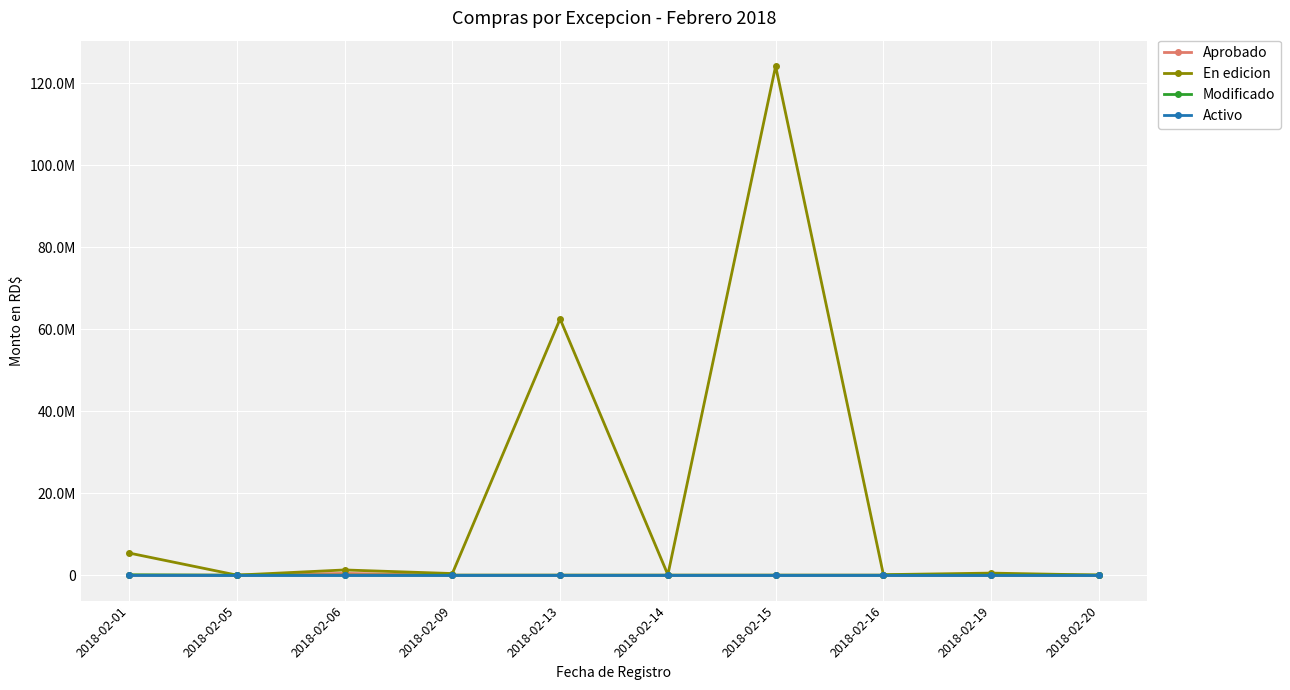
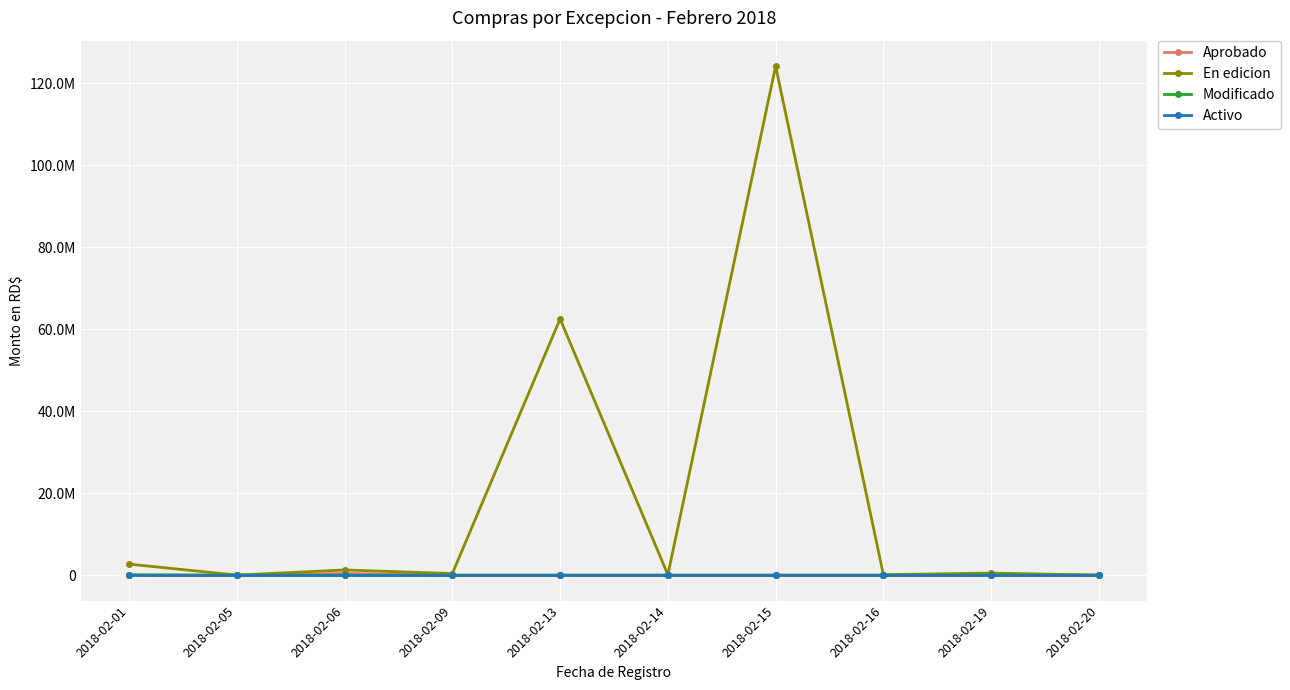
  {
    "En edicion": {
-     "2018-02-01": 5000000,
+     "2018-02-01": 3000000,
      "2018-02-06": 1000000,
      "2018-02-13": 62000000,
      "2018-02-15": 124000000
    }
  }
